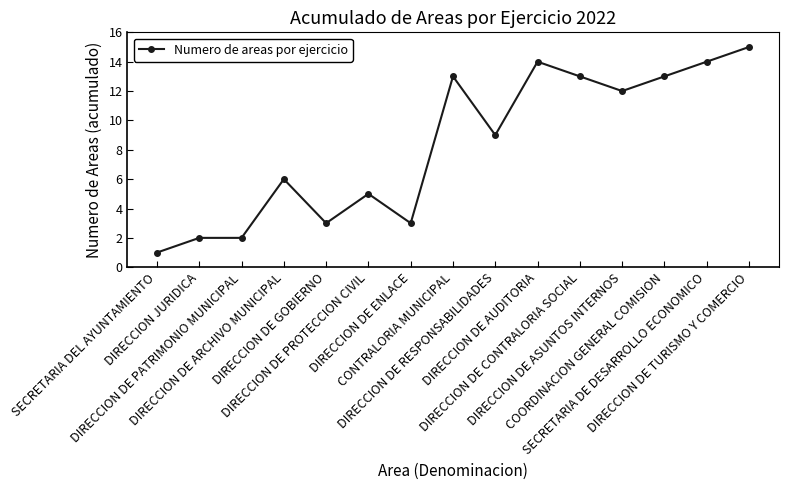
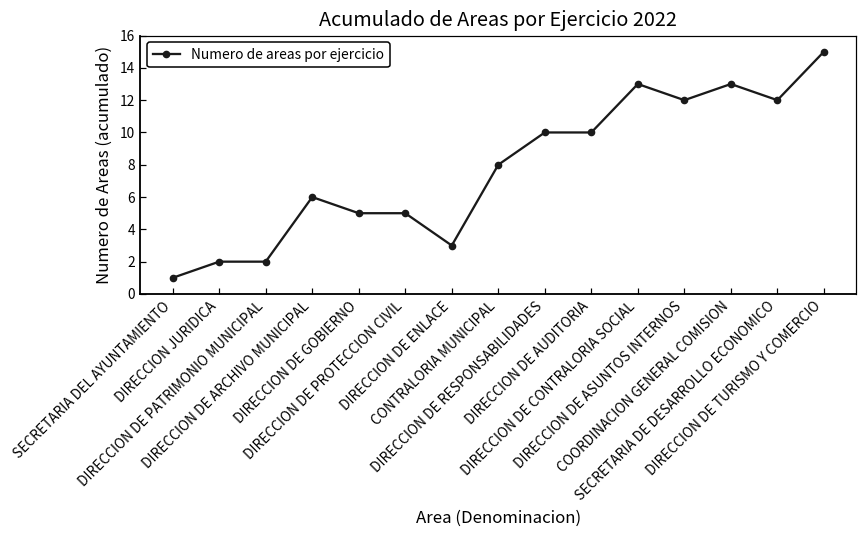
  {
    "SECRETARIA DEL AYUNTAMIENTO": 1,
    "DIRECCION JURIDICA": 2,
    "DIRECCION DE PATRIMONIO MUNICIPAL": 2,
    "DIRECCION DE ARCHIVO MUNICIPAL": 6,
-   "DIRECCION DE GOBIERNO": 3,
+   "DIRECCION DE GOBIERNO": 5,
    "DIRECCION DE PROTECCION CIVIL": 5,
    "DIRECCION DE ENLACE": 3,
-   "CONTRALORIA MUNICIPAL": 13,
-   "DIRECCION DE RESPONSABILIDADES": 9,
-   "DIRECCION DE AUDITORIA": 14,
+   "CONTRALORIA MUNICIPAL": 8,
+   "DIRECCION DE RESPONSABILIDADES": 10,
+   "DIRECCION DE AUDITORIA": 10,
    "DIRECCION DE CONTRALORIA SOCIAL": 13,
    "DIRECCION DE ASUNTOS INTERNOS": 12,
    "COORDINACION GENERAL COMISION": 13,
-   "SECRETARIA DE DESARROLLO ECONOMICO": 14,
+   "SECRETARIA DE DESARROLLO ECONOMICO": 12,
    "DIRECCION DE TURISMO Y COMERCIO": 15
  }
